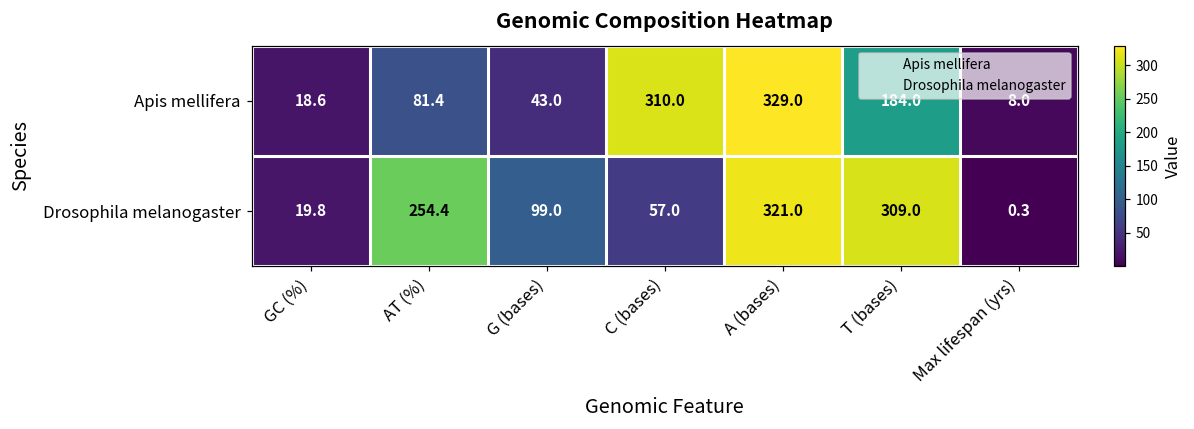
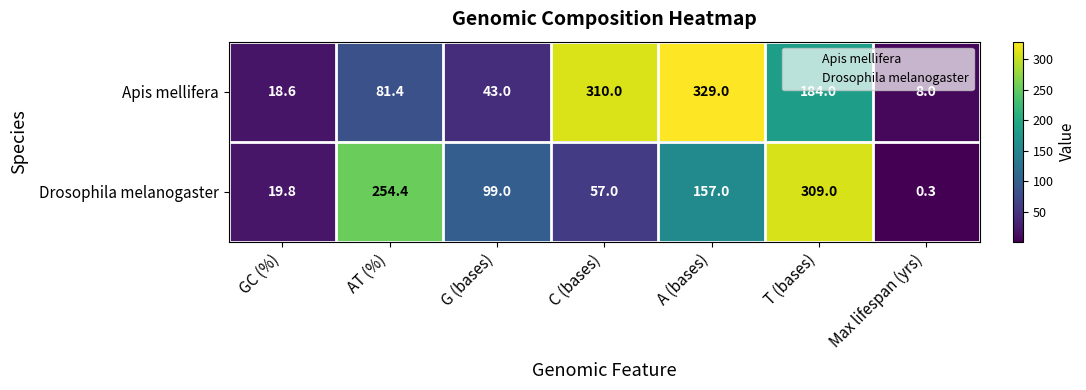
  {
    "Apis mellifera": {
      "GC (%)": 18.6,
      "AT (%)": 81.4,
      "G (bases)": 43.0,
      "C (bases)": 310.0,
      "A (bases)": 329.0
    },
    "Drosophila melanogaster": {
      "GC (%)": 19.8,
      "AT (%)": 254.4,
      "G (bases)": 99.0,
      "C (bases)": 57.0,
-     "A (bases)": 321.0,
+     "A (bases)": 157.0,
      "T (bases)": 309.0,
      "Max lifespan (yrs)": 0.3
    }
  }
